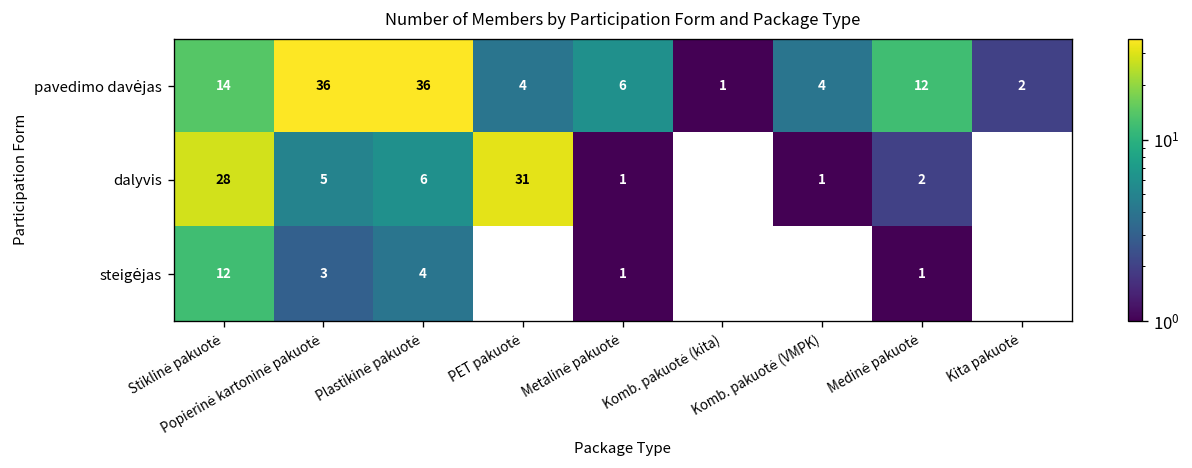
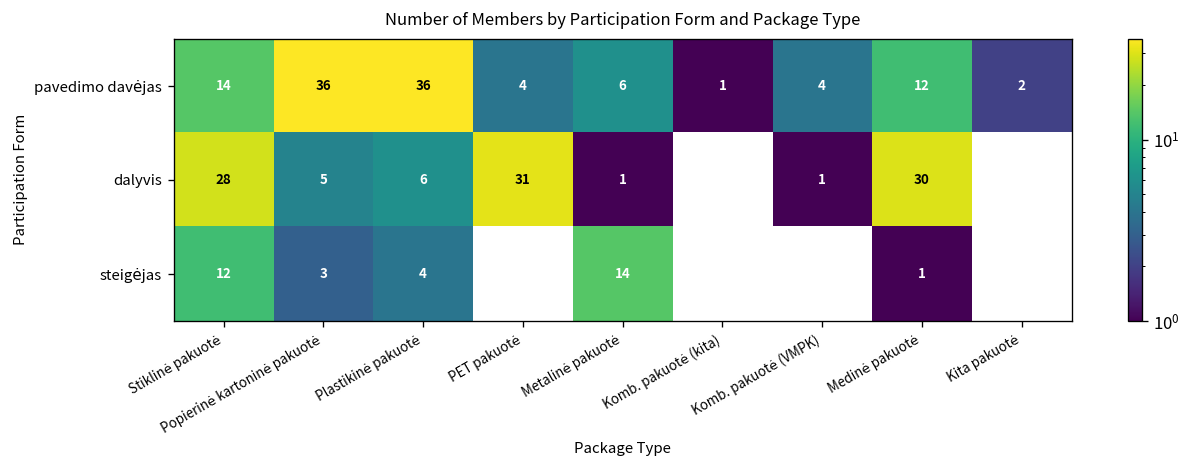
  {
    "pavedimo davėjas": {
      "Stiklinė pakuotė": 14,
      "Popierinė kartoninė pakuotė": 36,
      "Plastikinė pakuotė": 36,
      "PET pakuotė": 4,
      "Metalinė pakuotė": 6,
      "Komb. pakuotė (kita)": 1,
      "Komb. pakuotė (VMPK)": 4,
      "Medinė pakuotė": 12,
      "Kita pakuotė": 2
    },
    "dalyvis": {
      "Stiklinė pakuotė": 28,
      "Popierinė kartoninė pakuotė": 5,
      "Plastikinė pakuotė": 6,
      "PET pakuotė": 31,
      "Metalinė pakuotė": 1,
      "Komb. pakuotė (VMPK)": 1,
-     "Medinė pakuotė": 2
+     "Medinė pakuotė": 30
    },
    "steigėjas": {
      "Stiklinė pakuotė": 12,
      "Popierinė kartoninė pakuotė": 3,
      "Plastikinė pakuotė": 4,
-     "Metalinė pakuotė": 1,
+     "Metalinė pakuotė": 14,
      "Medinė pakuotė": 1
    }
  }
